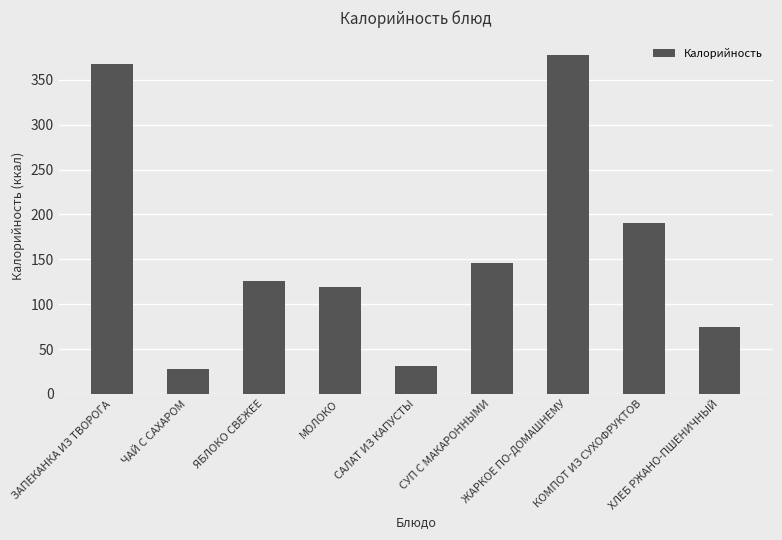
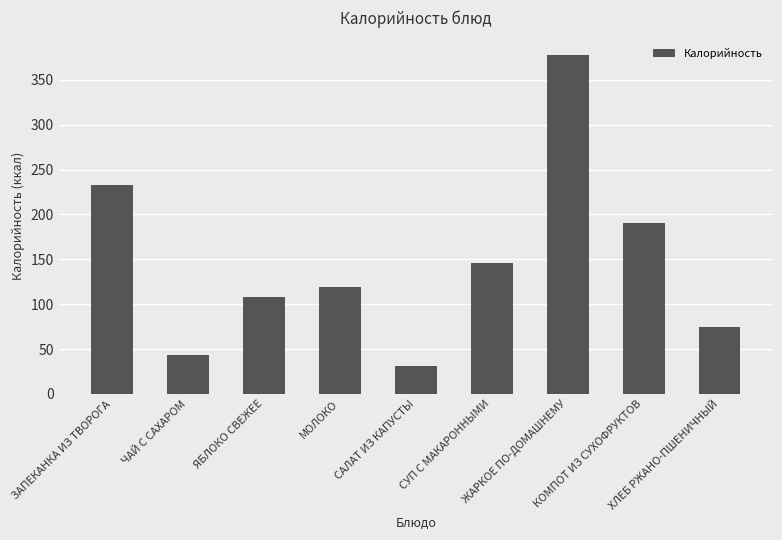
  {
-   "ЗАПЕКАНКА ИЗ ТВОРОГА": 370,
-   "ЧАЙ С САХАРОМ": 30,
-   "ЯБЛОКО СВЕЖЕЕ": 130,
+   "ЗАПЕКАНКА ИЗ ТВОРОГА": 230,
+   "ЧАЙ С САХАРОМ": 40,
+   "ЯБЛОКО СВЕЖЕЕ": 110,
    "МОЛОКО": 120,
    "САЛАТ ИЗ КАПУСТЫ": 30,
    "СУП С МАКАРОННЫМИ": 150,
    "ЖАРКОЕ ПО-ДОМАШНЕМУ": 380,
    "КОМПОТ ИЗ СУХОФРУКТОВ": 190,
    "ХЛЕБ РЖАНО-ПШЕНИЧНЫЙ": 80
  }
